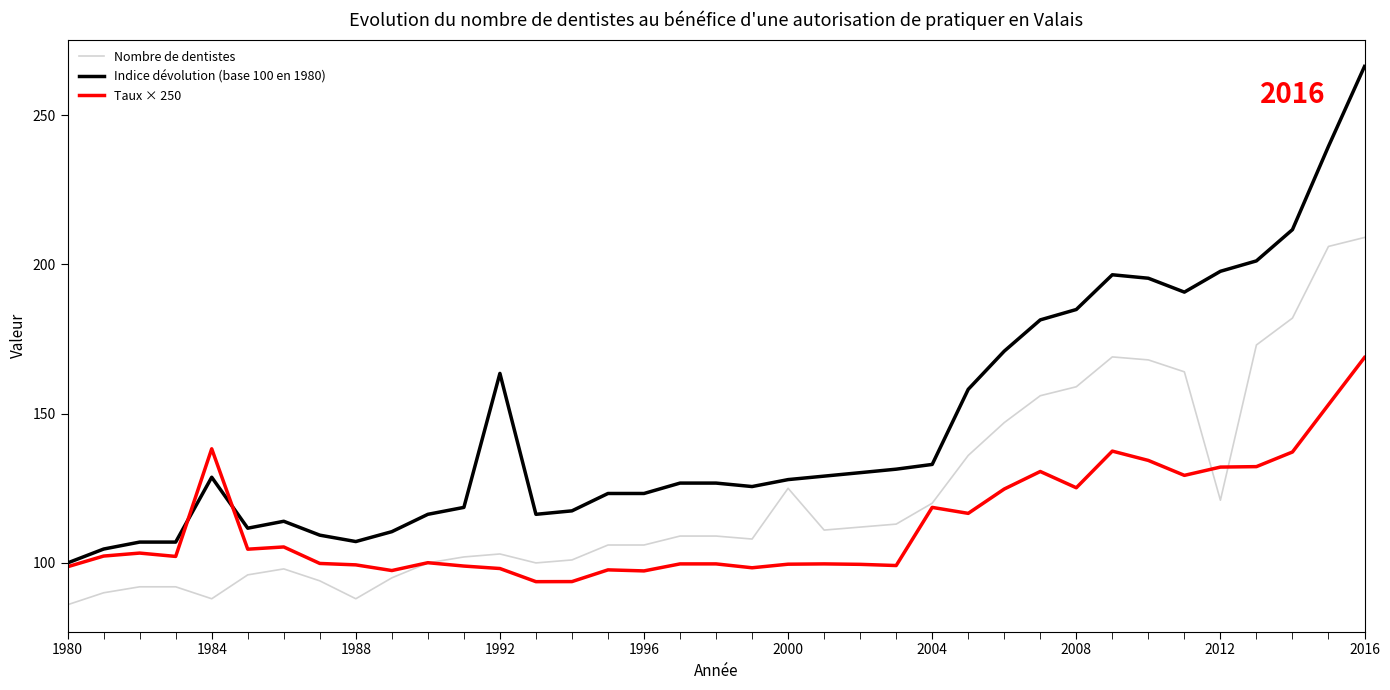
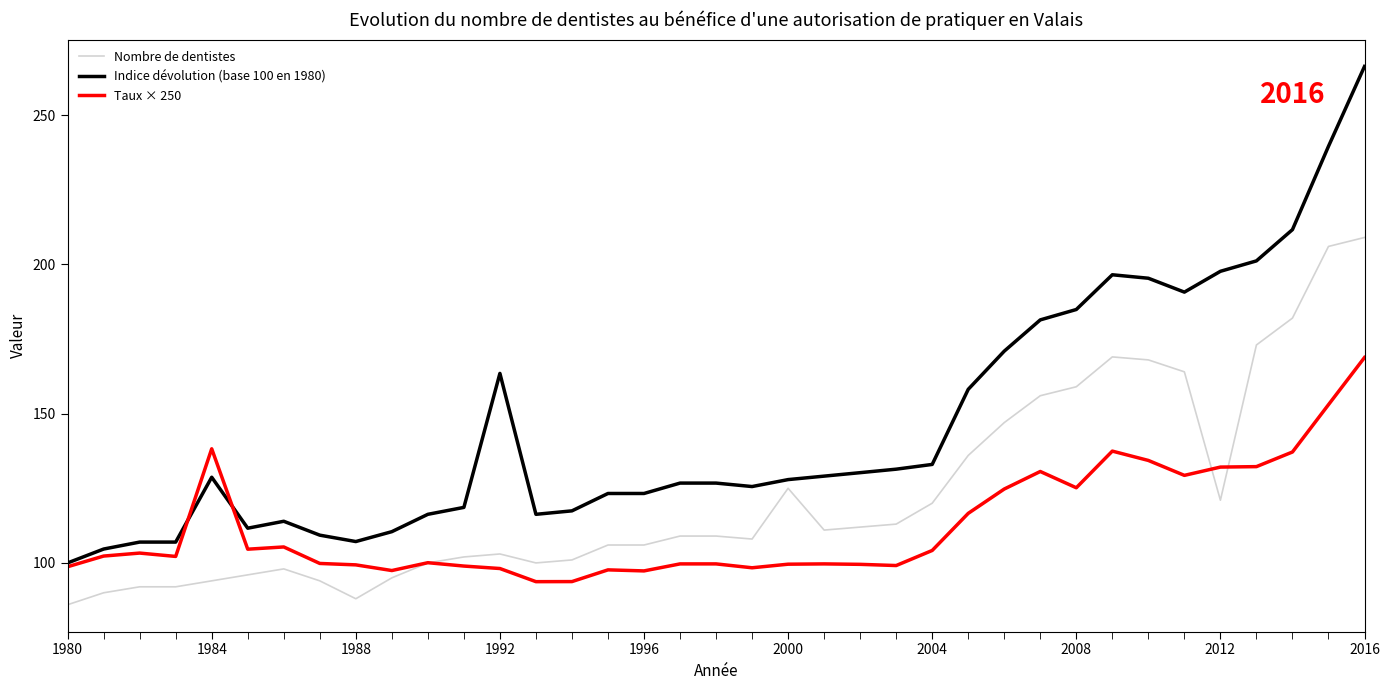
  {
    "Nombre de dentistes": {
      "1980": 86,
-     "1984": 88,
+     "1984": 94,
      "1988": 88,
      "1992": 103,
      "1996": 106,
      "2000": 125,
      "2004": 120,
      "2008": 159,
      "2012": 121,
      "2016": 209
    },
    "Indice dévolution (base 100 en 1980)": {
      "1980": 100,
      "1984": 129,
      "1988": 107,
      "1992": 163,
      "1996": 123,
      "2000": 128,
      "2004": 133,
      "2008": 185,
      "2012": 198,
      "2016": 266
    },
    "Taux × 250": {
      "1980": 99,
      "1984": 138,
      "1988": 99,
      "1992": 98,
      "1996": 97,
      "2000": 100,
-     "2004": 119,
+     "2004": 104,
      "2008": 125,
      "2012": 132,
      "2016": 169
    }
  }
